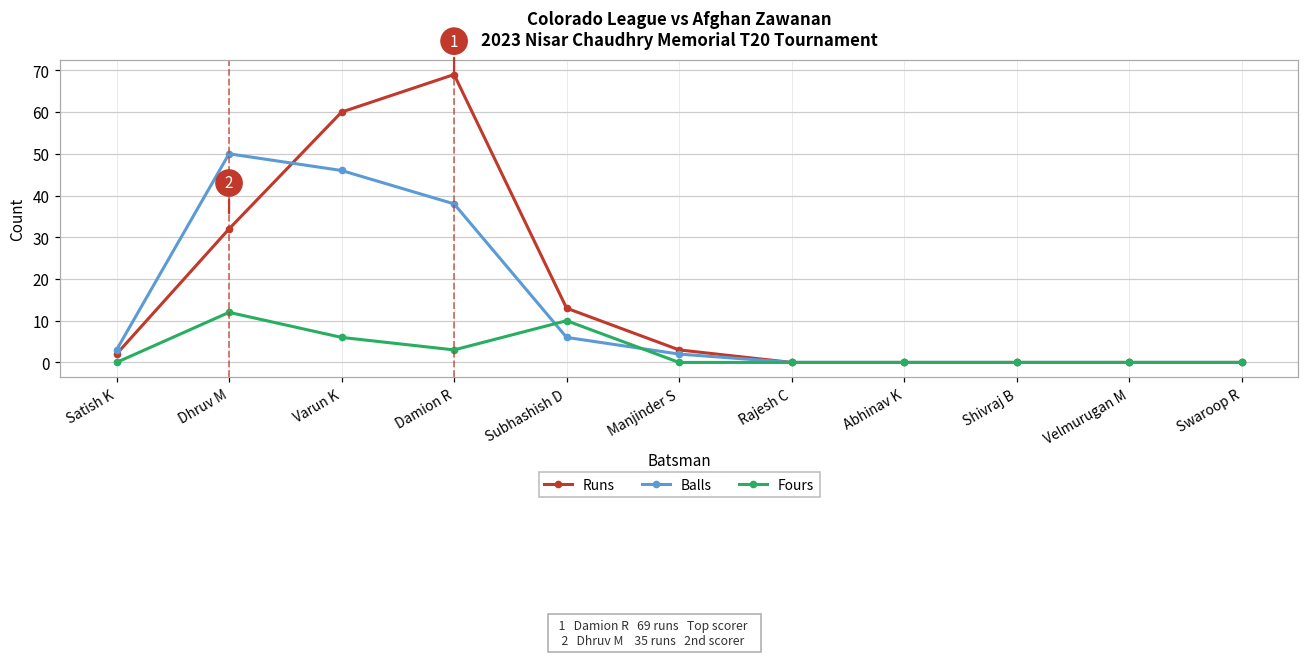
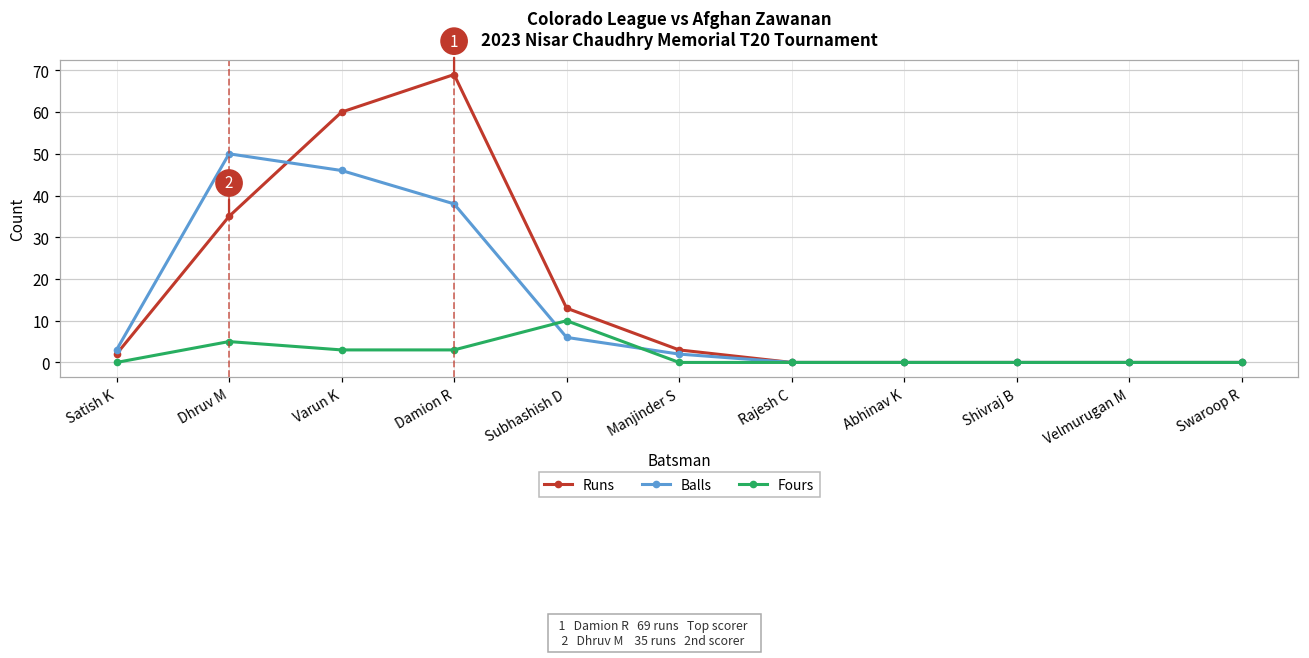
  {
    "Runs": {
      "Satish K": 2,
-     "Dhruv M": 32,
+     "Dhruv M": 35,
      "Varun K": 60,
      "Subhashish D": 13,
      "Manjinder S": 3
    },
    "Balls": {
      "Satish K": 3,
      "Dhruv M": 50,
      "Varun K": 46,
      "Damion R": 38,
      "Subhashish D": 6,
      "Manjinder S": 2
    },
    "Fours": {
      "Satish K": 0,
-     "Dhruv M": 12,
-     "Varun K": 6,
+     "Dhruv M": 5,
+     "Varun K": 3,
      "Damion R": 3,
      "Subhashish D": 10,
      "Manjinder S": 0
    }
  }
